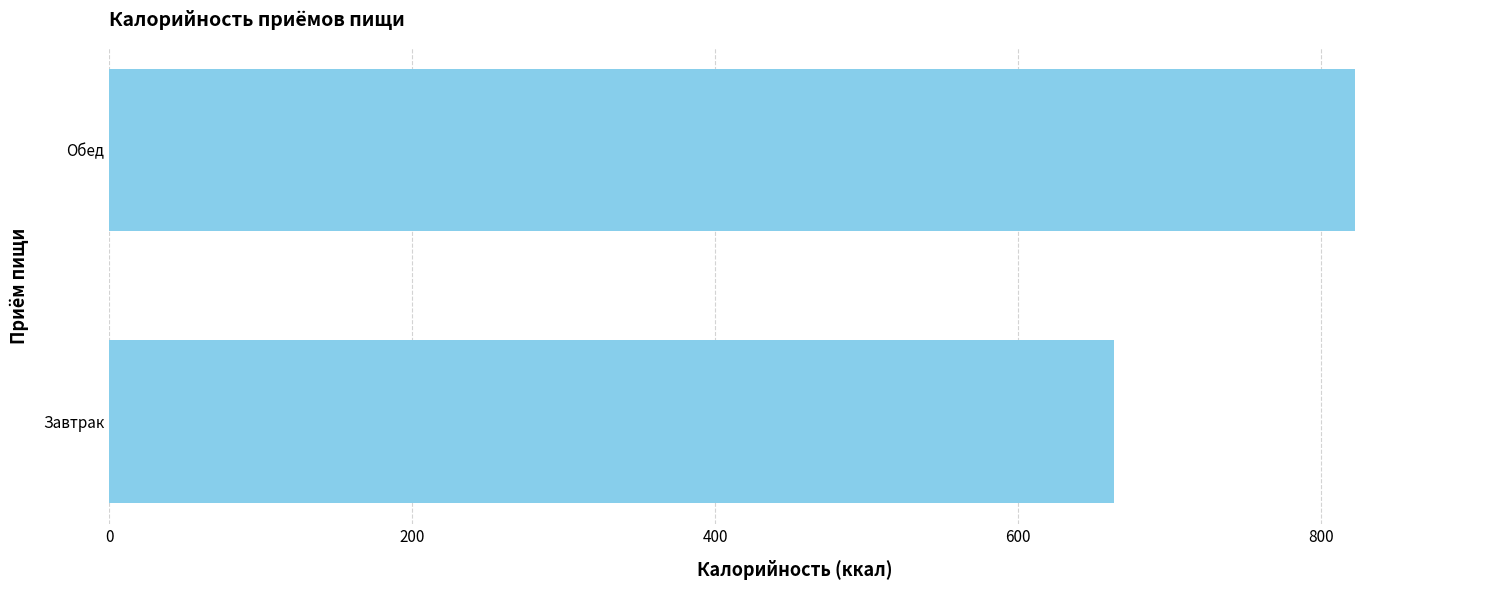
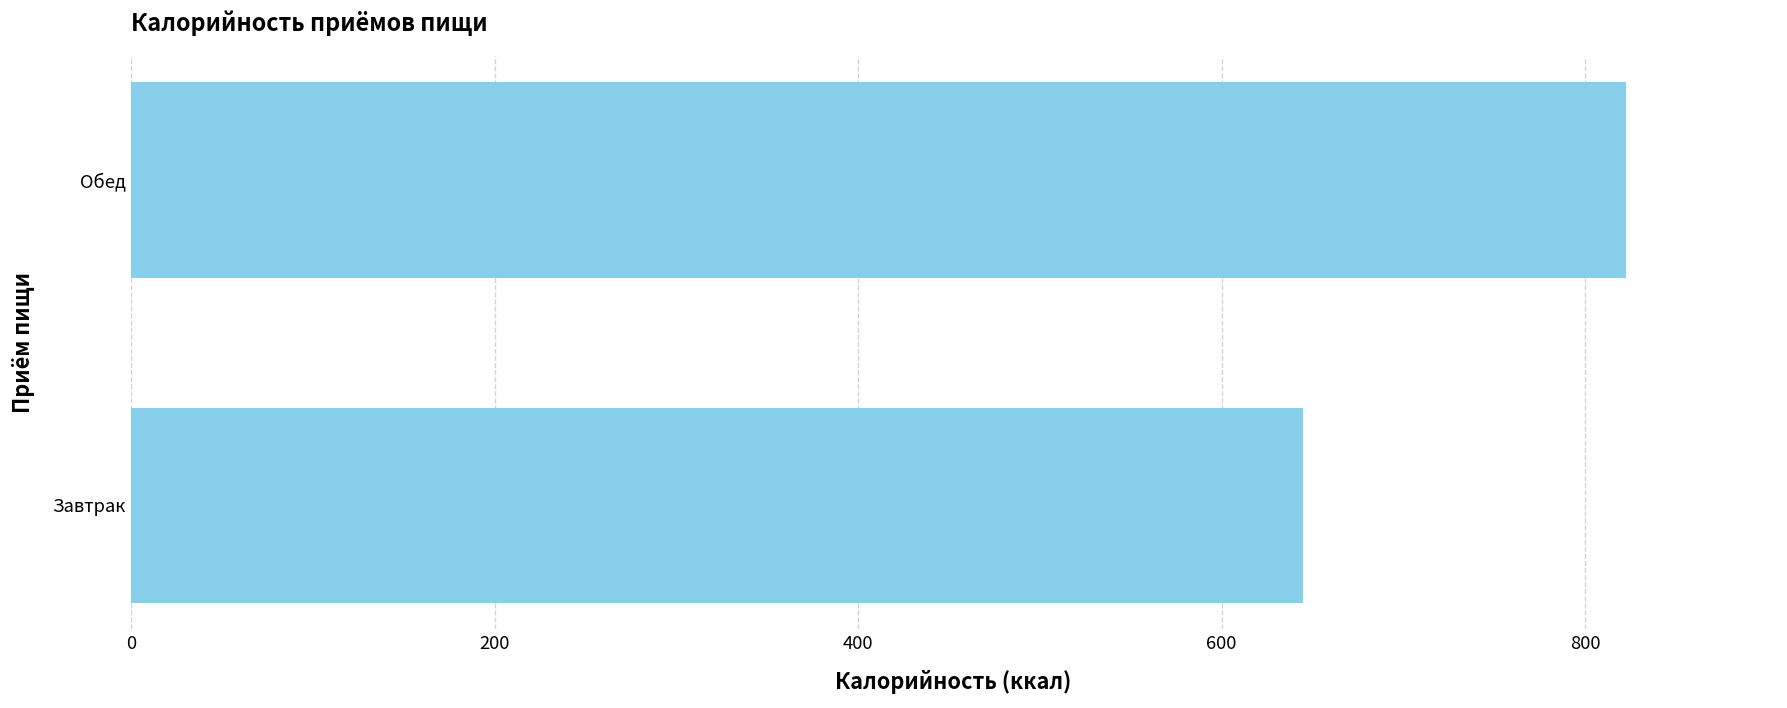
  {
    "Обед": 823,
-   "Завтрак": 663
+   "Завтрак": 645
  }
